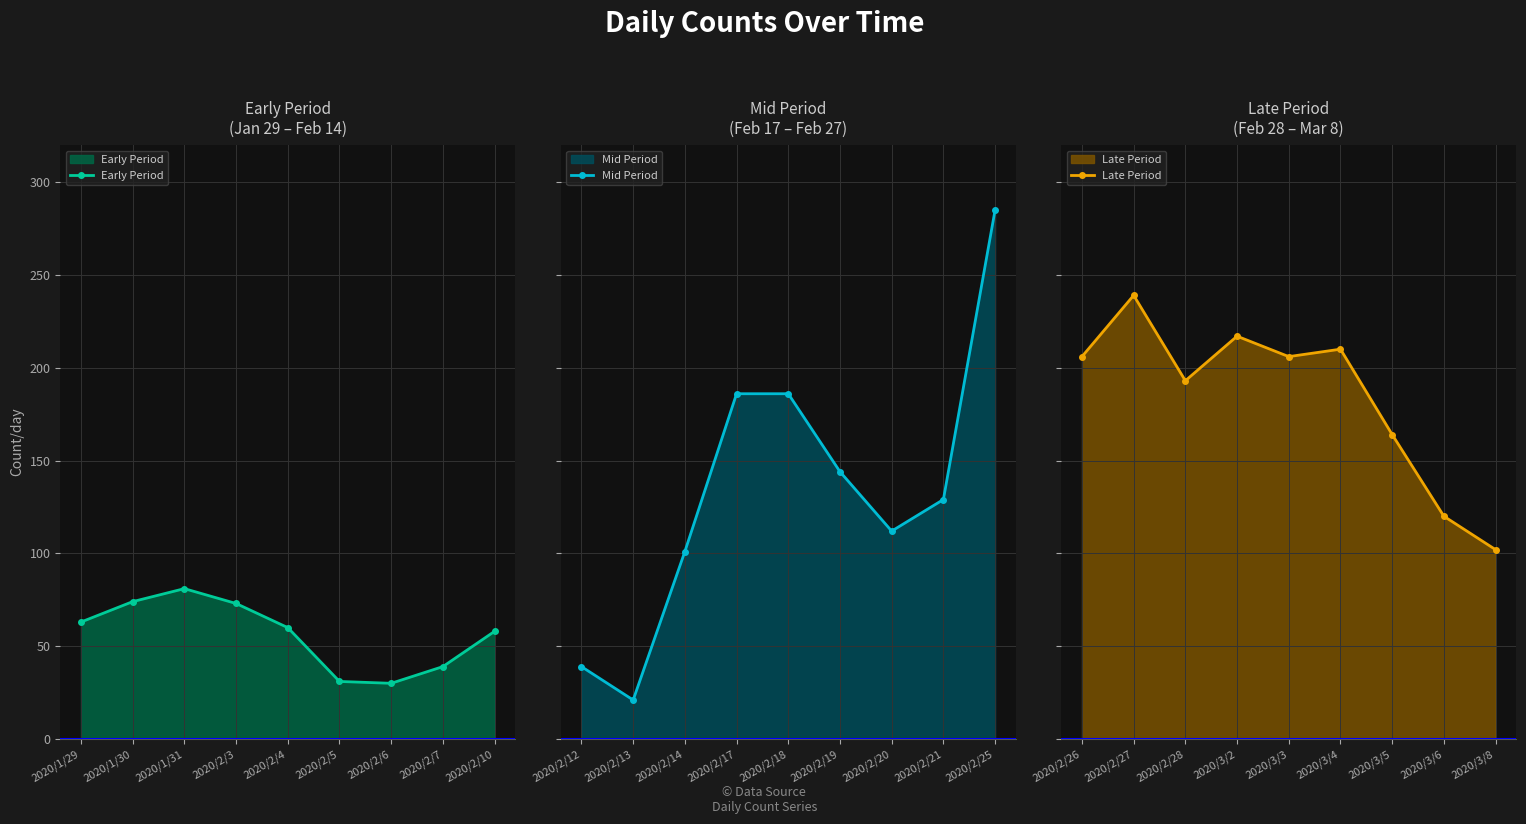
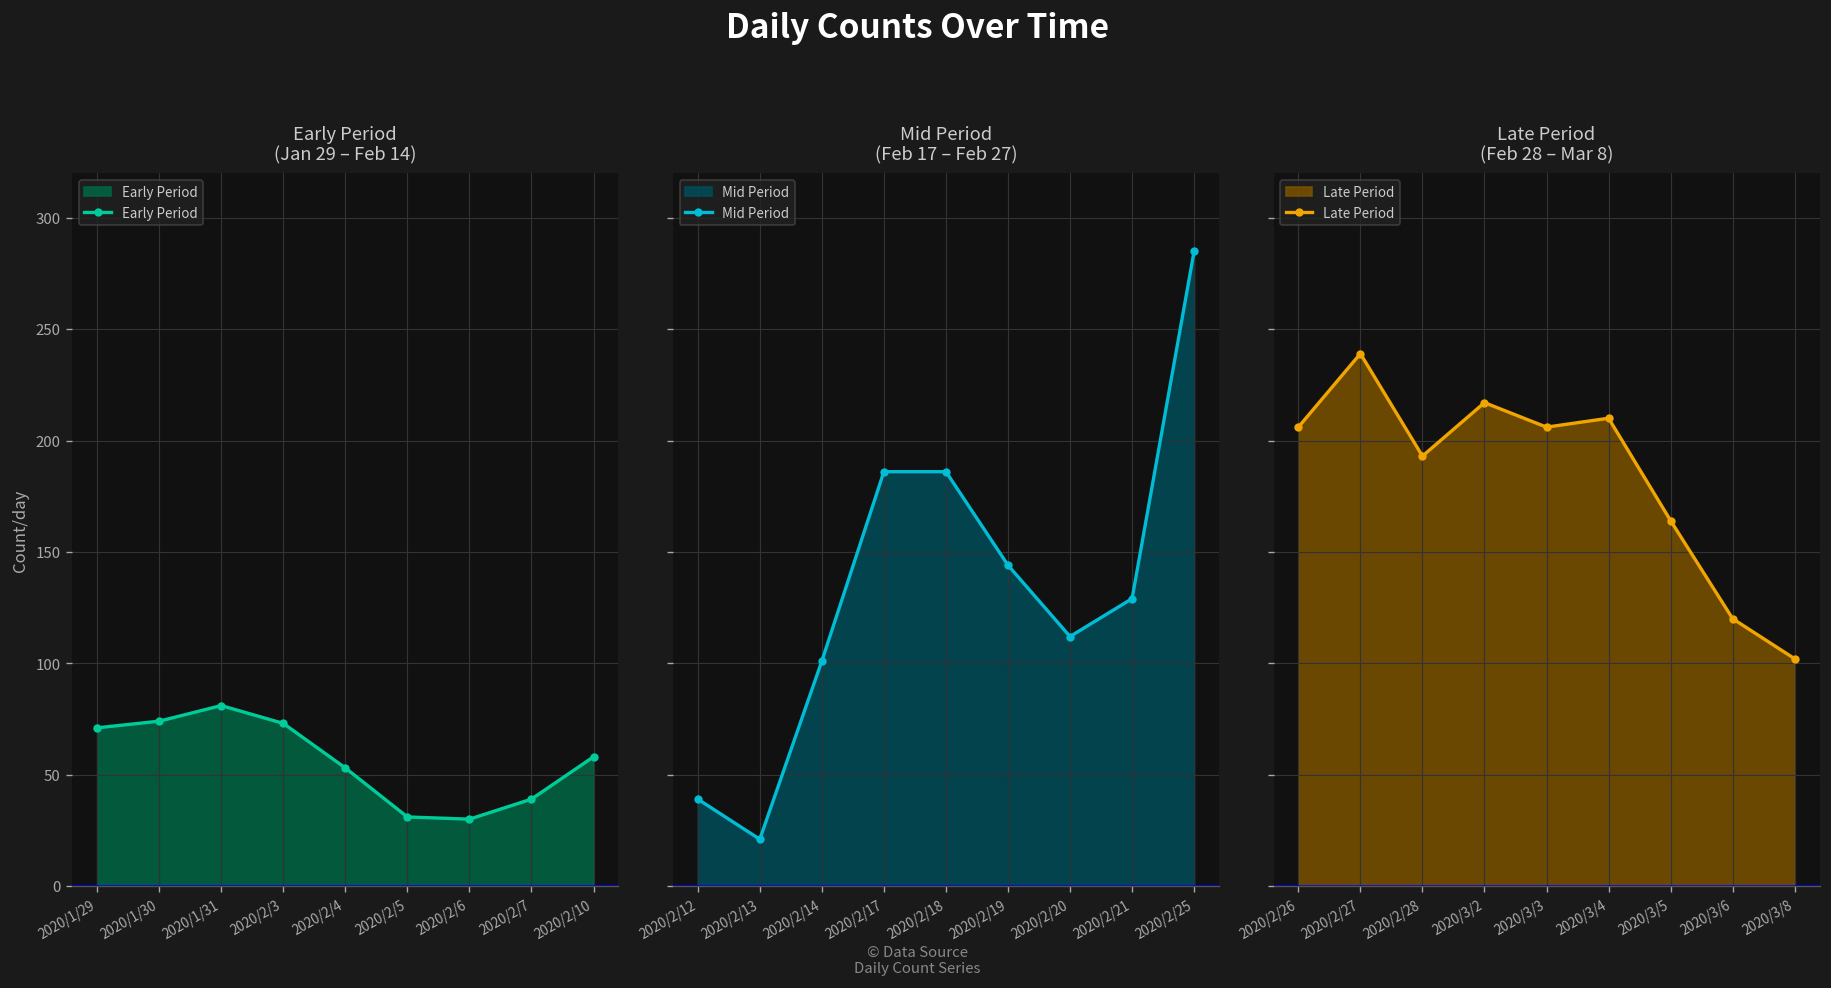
  {
    "Early Period (Jan 29 – Feb 14)": {
-     "2020/1/29": 63,
+     "2020/1/29": 71,
      "2020/1/30": 74,
      "2020/1/31": 81,
      "2020/2/3": 73,
-     "2020/2/4": 60,
+     "2020/2/4": 53,
      "2020/2/5": 31,
      "2020/2/6": 30,
      "2020/2/7": 39,
      "2020/2/10": 58
    }
  }
